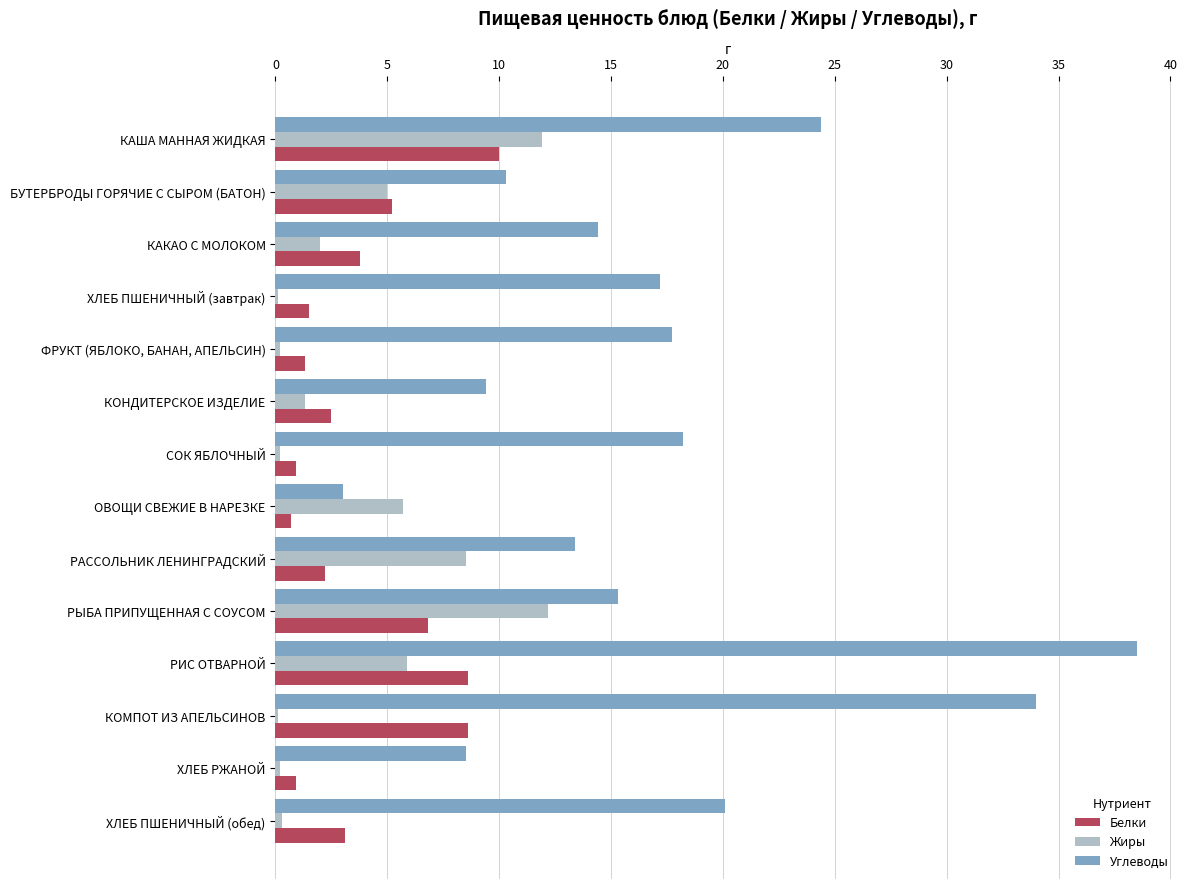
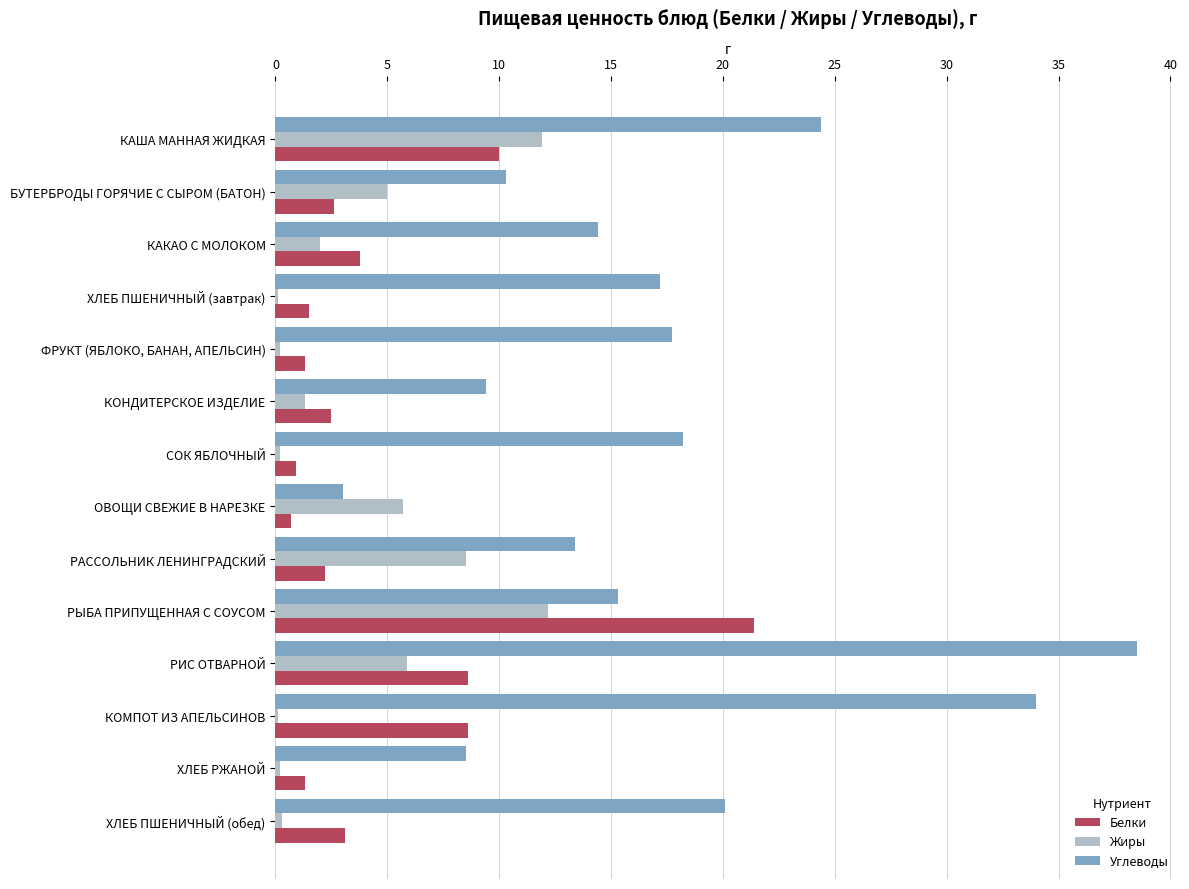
  {
    "Белки": {
      "КАША МАННАЯ ЖИДКАЯ": 10.0,
-     "БУТЕРБРОДЫ ГОРЯЧИЕ С СЫРОМ (БАТОН)": 5.2,
+     "БУТЕРБРОДЫ ГОРЯЧИЕ С СЫРОМ (БАТОН)": 2.6,
      "КАКАО С МОЛОКОМ": 3.8,
      "ХЛЕБ ПШЕНИЧНЫЙ (завтрак)": 1.5,
      "ФРУКТ (ЯБЛОКО, БАНАН, АПЕЛЬСИН)": 1.3,
      "КОНДИТЕРСКОЕ ИЗДЕЛИЕ": 2.5,
      "СОК ЯБЛОЧНЫЙ": 0.9,
      "ОВОЩИ СВЕЖИЕ В НАРЕЗКЕ": 0.7,
      "РАССОЛЬНИК ЛЕНИНГРАДСКИЙ": 2.2,
-     "РЫБА ПРИПУЩЕННАЯ С СОУСОМ": 6.8,
+     "РЫБА ПРИПУЩЕННАЯ С СОУСОМ": 21.4,
      "РИС ОТВАРНОЙ": 8.6,
      "КОМПОТ ИЗ АПЕЛЬСИНОВ": 8.6,
-     "ХЛЕБ РЖАНОЙ": 0.9,
+     "ХЛЕБ РЖАНОЙ": 1.3,
      "ХЛЕБ ПШЕНИЧНЫЙ (обед)": 3.1
    }
  }
